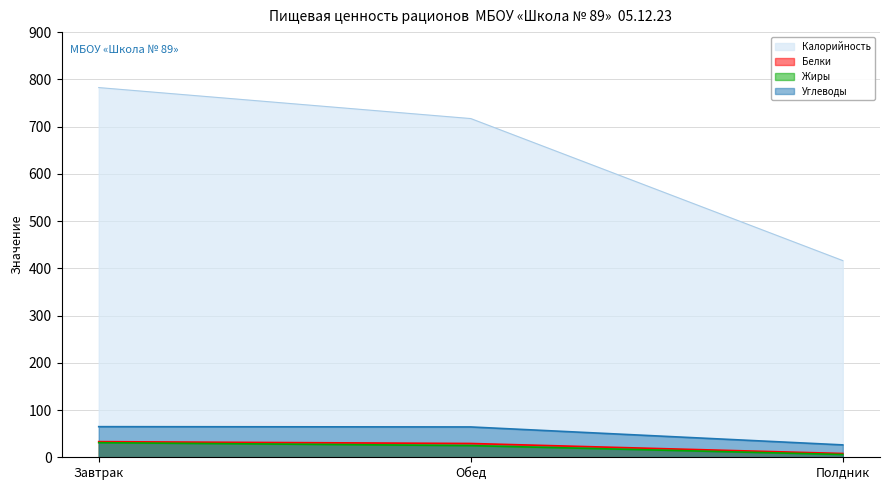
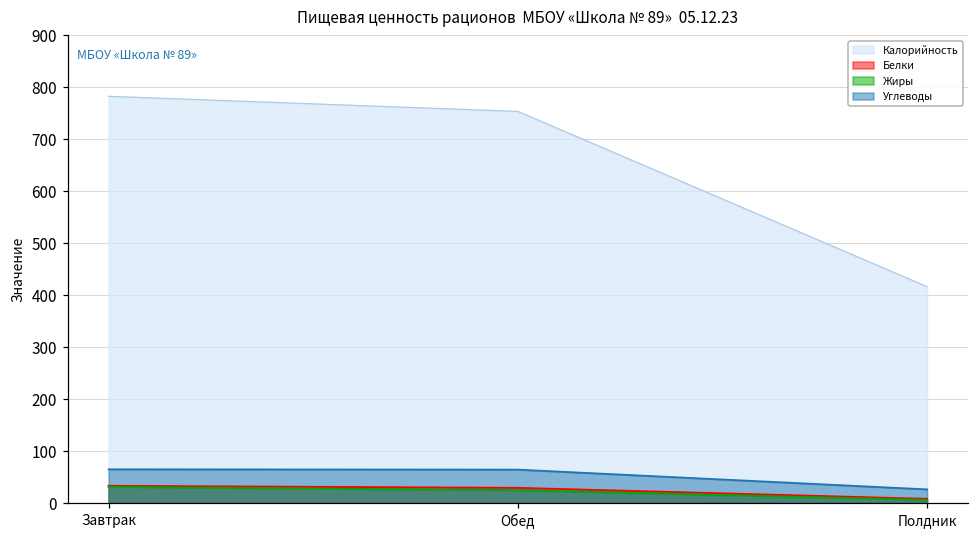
  {
    "Калорийность": {
      "Завтрак": 780,
-     "Обед": 720,
+     "Обед": 750,
      "Полдник": 420
    },
    "Углеводы": {
      "Завтрак": 60,
      "Обед": 60,
      "Полдник": 30
    }
  }
